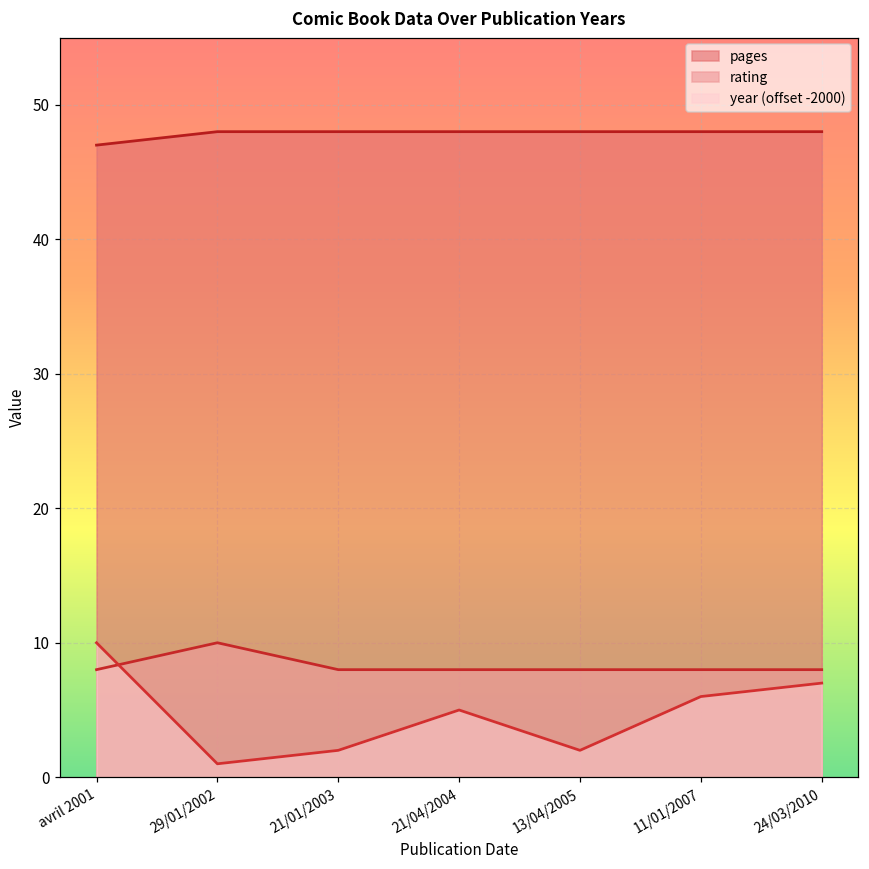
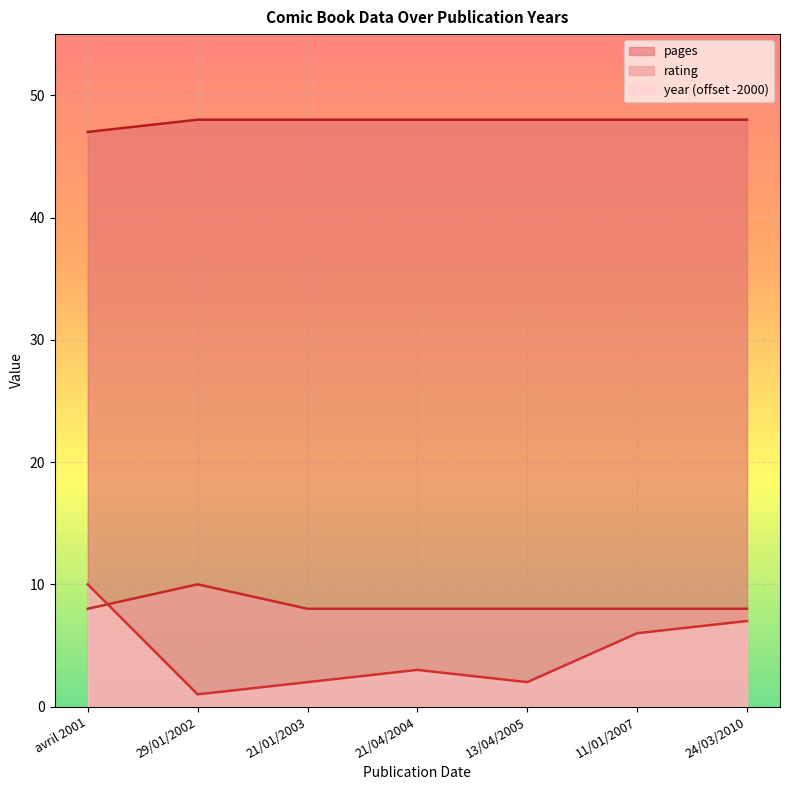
  {
    "year (offset -2000)": {
      "avril 2001": 10.0,
      "29/01/2002": 1.0,
      "21/01/2003": 2.0,
-     "21/04/2004": 5.0,
+     "21/04/2004": 3.0,
      "13/04/2005": 2.0,
      "11/01/2007": 6.0,
      "24/03/2010": 7.0
    }
  }
